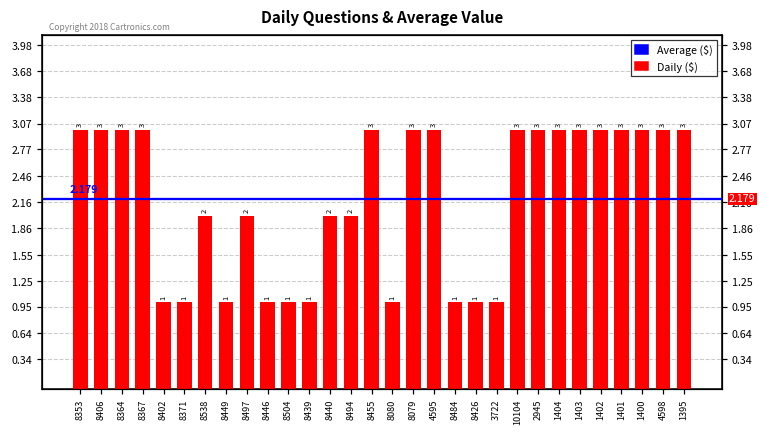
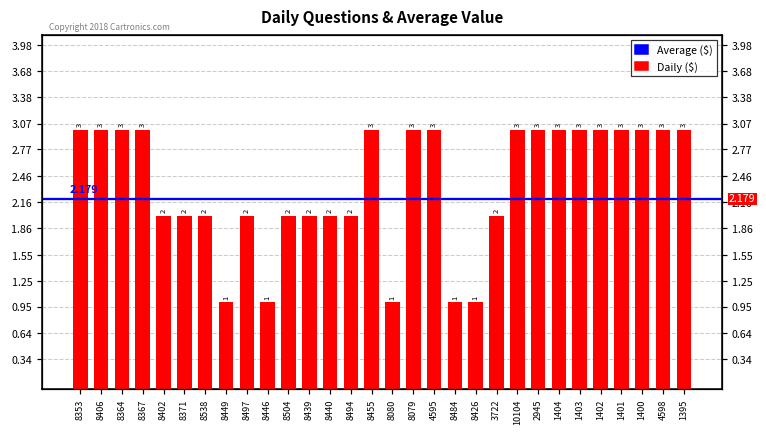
  {
    "8353": 3,
    "8406": 3,
    "8364": 3,
    "8367": 3,
-   "8402": 1,
-   "8371": 1,
+   "8402": 2,
+   "8371": 2,
    "8538": 2,
    "8449": 1,
    "8497": 2,
    "8446": 1,
-   "8504": 1,
-   "8439": 1,
+   "8504": 2,
+   "8439": 2,
    "8440": 2,
    "8494": 2,
    "8455": 3,
    "8080": 1,
    "8079": 3,
    "4595": 3,
    "8484": 1,
    "8426": 1,
-   "3722": 1,
+   "3722": 2,
    "10104": 3,
    "2945": 3,
    "1404": 3,
    "1403": 3,
    "1402": 3,
    "1401": 3,
    "1400": 3,
    "4598": 3,
    "1395": 3
  }
